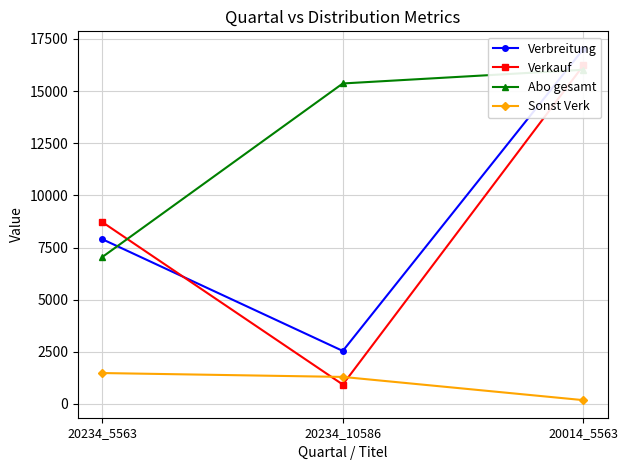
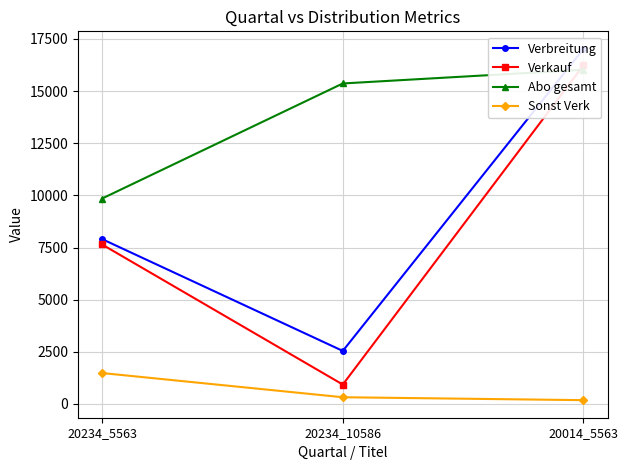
  {
    "Verbreitung": {
      "20234_5563": 7900,
      "20234_10586": 2500
    },
    "Verkauf": {
-     "20234_5563": 8700,
+     "20234_5563": 7600,
      "20234_10586": 900
    },
    "Abo gesamt": {
-     "20234_5563": 7000,
+     "20234_5563": 9800,
      "20234_10586": 15400
    },
    "Sonst Verk": {
      "20234_5563": 1500,
-     "20234_10586": 1300,
+     "20234_10586": 300,
      "20014_5563": 200
    }
  }
